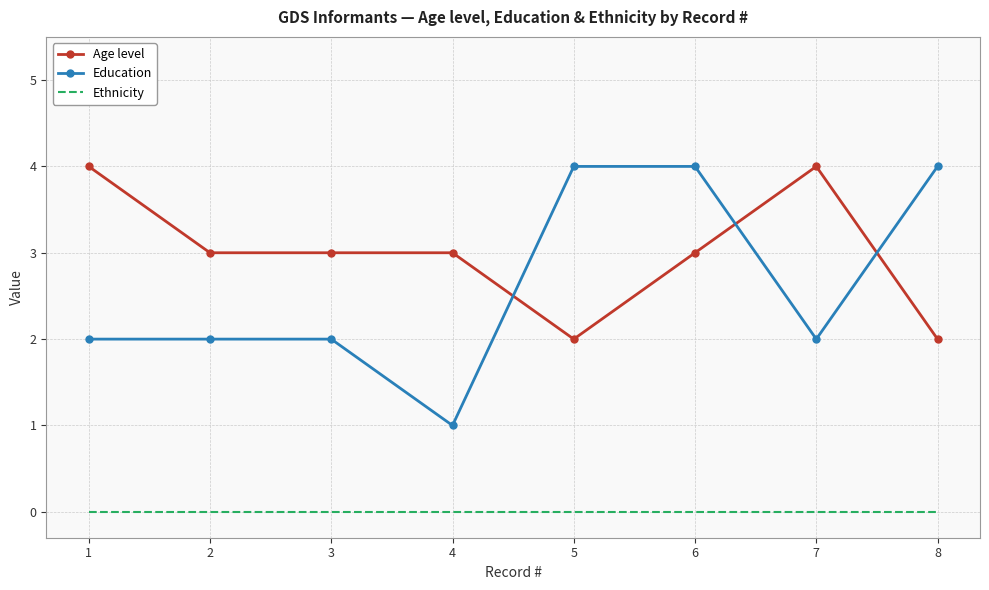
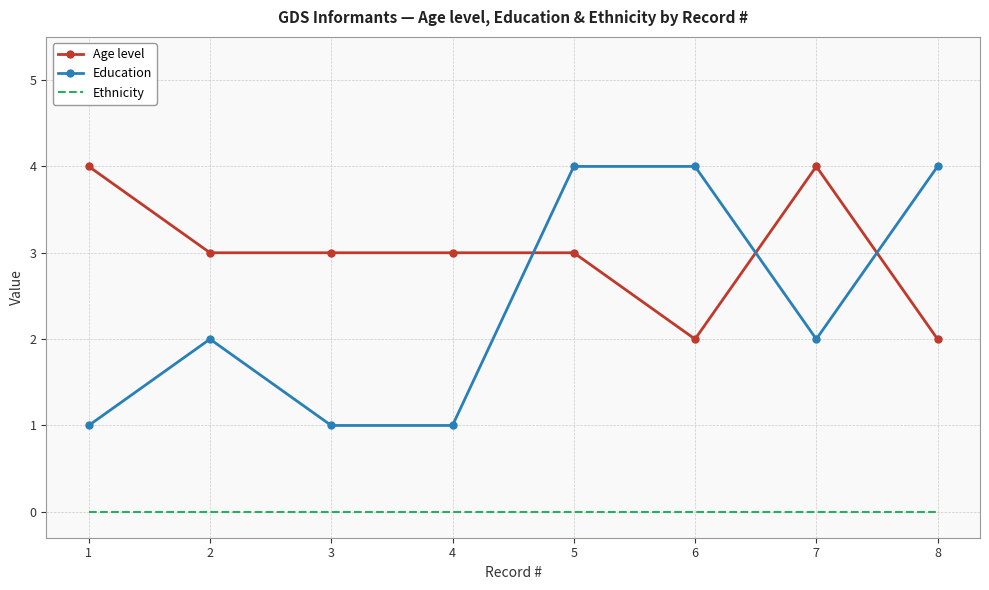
  {
    "Age level": {
      "1": 4,
      "2": 3,
      "3": 3,
      "4": 3,
-     "5": 2,
-     "6": 3,
+     "5": 3,
+     "6": 2,
      "7": 4,
      "8": 2
    },
    "Education": {
-     "1": 2,
+     "1": 1,
      "2": 2,
-     "3": 2,
+     "3": 1,
      "4": 1,
      "5": 4,
      "6": 4,
      "7": 2,
      "8": 4
    },
    "Ethnicity": {
      "1": 0,
      "2": 0,
      "3": 0,
      "4": 0,
      "5": 0,
      "6": 0,
      "7": 0,
      "8": 0
    }
  }
